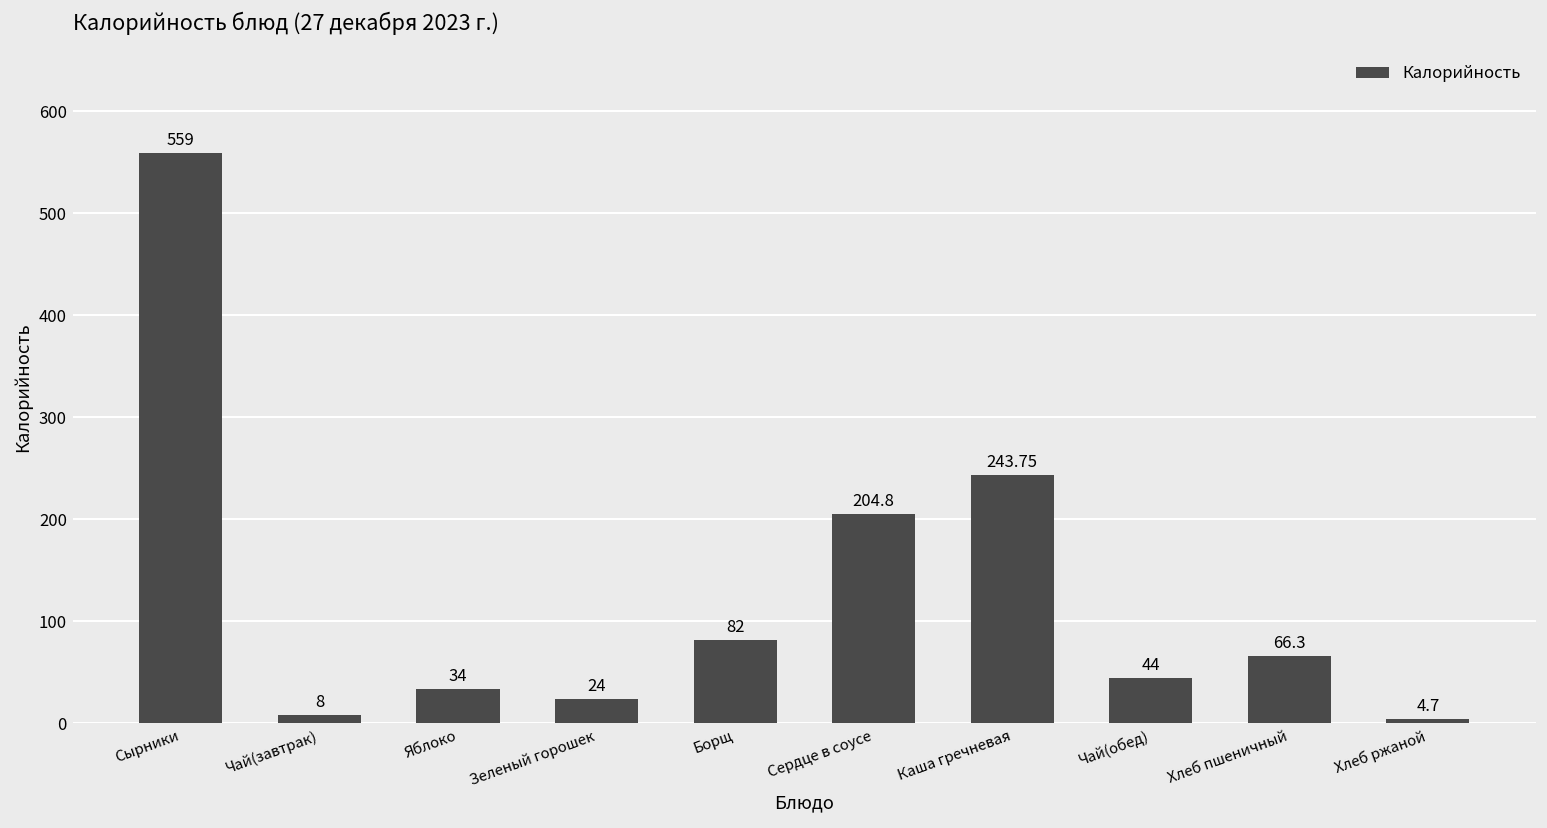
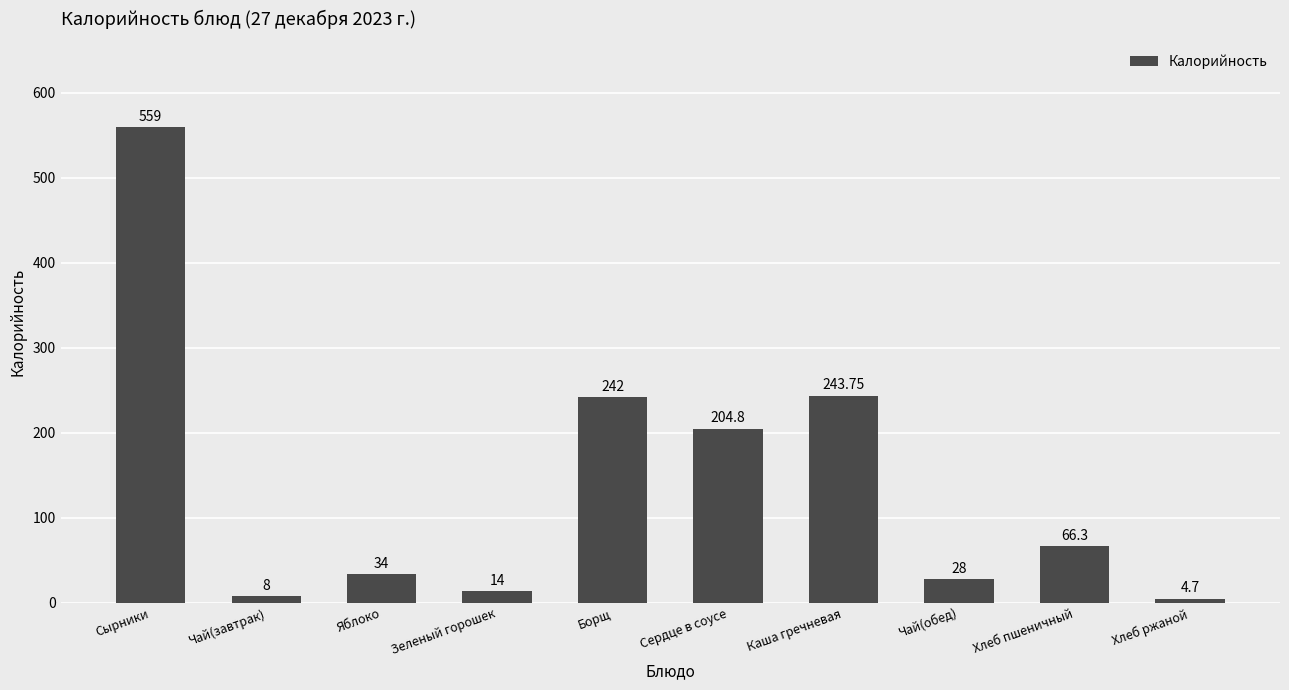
  {
    "Сырники": 559,
    "Чай(завтрак)": 8,
    "Яблоко": 34,
-   "Зеленый горошек": 24,
-   "Борщ": 82,
+   "Зеленый горошек": 14,
+   "Борщ": 242,
    "Сердце в соусе": 204.8,
    "Каша гречневая": 243.75,
-   "Чай(обед)": 44,
+   "Чай(обед)": 28,
    "Хлеб пшеничный": 66.3,
    "Хлеб ржаной": 4.7
  }
